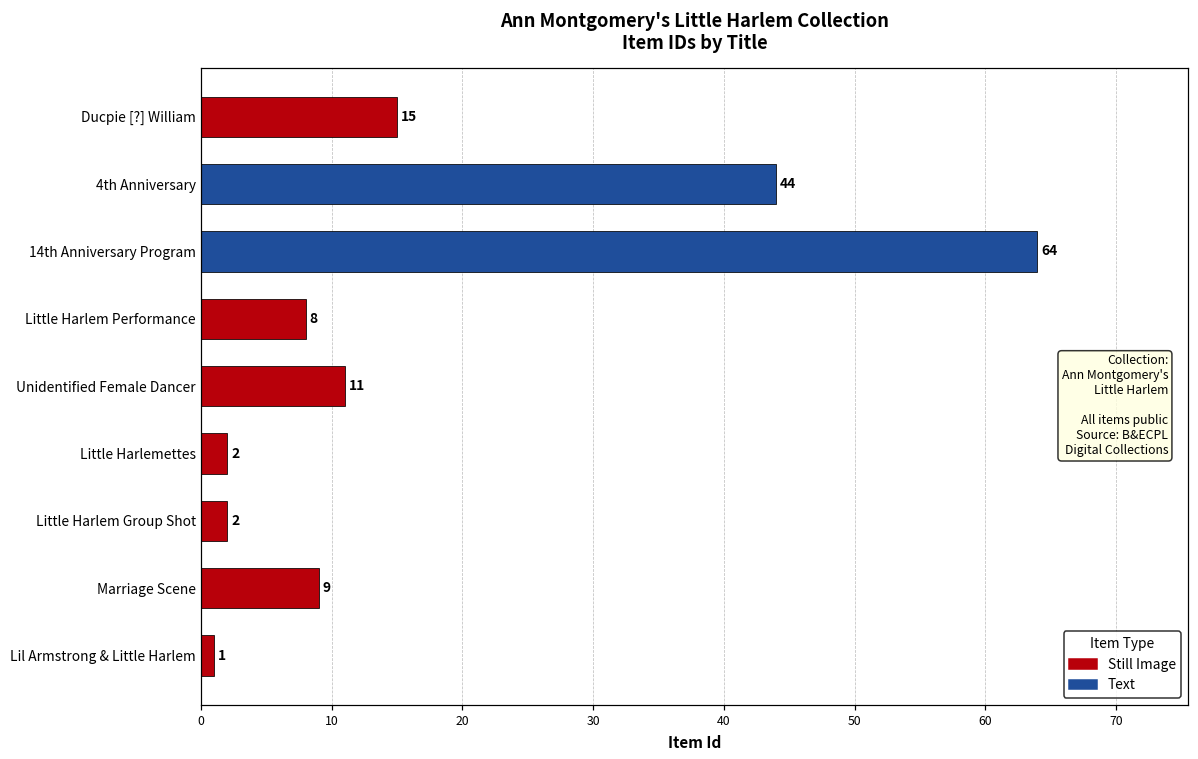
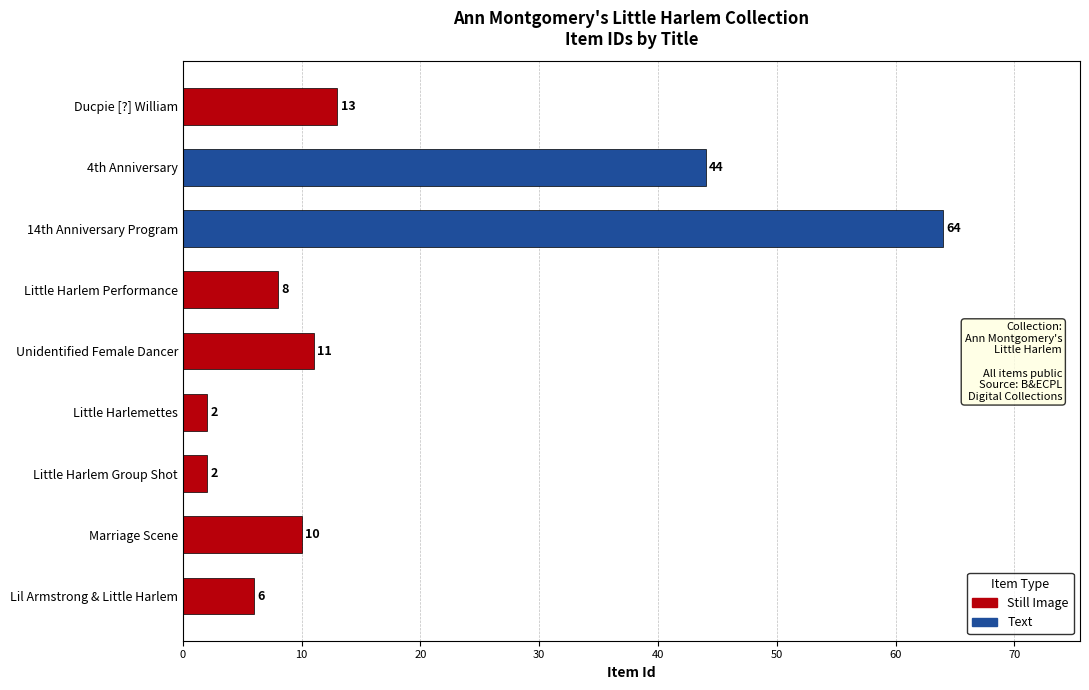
  {
-   "Ducpie [?] William": 15,
+   "Ducpie [?] William": 13,
    "4th Anniversary": 44,
    "14th Anniversary Program": 64,
    "Little Harlem Performance": 8,
    "Unidentified Female Dancer": 11,
    "Little Harlemettes": 2,
    "Little Harlem Group Shot": 2,
-   "Marriage Scene": 9,
-   "Lil Armstrong & Little Harlem": 1
+   "Marriage Scene": 10,
+   "Lil Armstrong & Little Harlem": 6
  }
